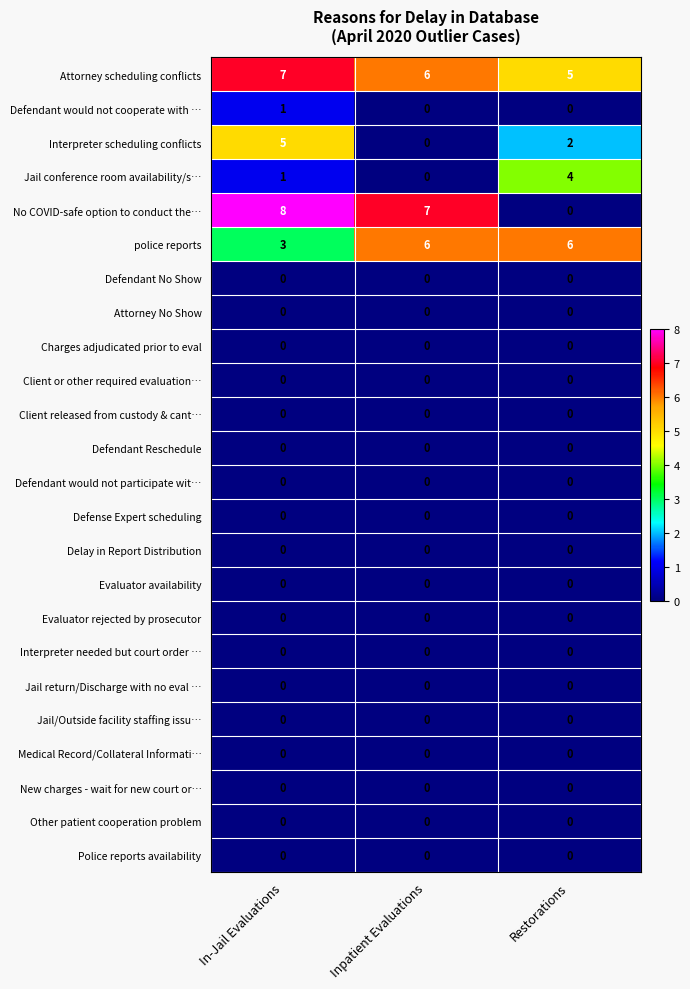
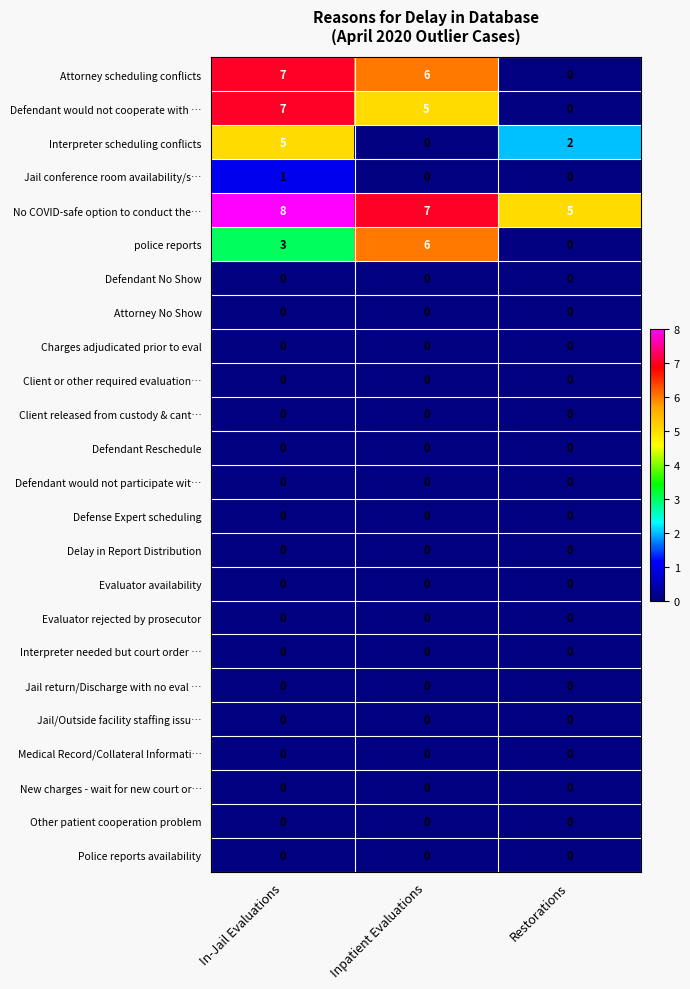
  {
    "Attorney scheduling conflicts": {
      "In-Jail Evaluations": 7,
      "Inpatient Evaluations": 6,
-     "Restorations": 5
+     "Restorations": 0
    },
    "Defendant would not cooperate with …": {
-     "In-Jail Evaluations": 1,
-     "Inpatient Evaluations": 0,
+     "In-Jail Evaluations": 7,
+     "Inpatient Evaluations": 5,
      "Restorations": 0
    },
    "Interpreter scheduling conflicts": {
      "In-Jail Evaluations": 5,
      "Inpatient Evaluations": 0,
      "Restorations": 2
    },
    "Jail conference room availability/s…": {
      "In-Jail Evaluations": 1,
      "Inpatient Evaluations": 0,
-     "Restorations": 4
+     "Restorations": 0
    },
    "No COVID-safe option to conduct the…": {
      "In-Jail Evaluations": 8,
      "Inpatient Evaluations": 7,
-     "Restorations": 0
+     "Restorations": 5
    },
    "police reports": {
      "In-Jail Evaluations": 3,
      "Inpatient Evaluations": 6,
-     "Restorations": 6
+     "Restorations": 0
    },
    "Defendant No Show": {
      "In-Jail Evaluations": 0,
      "Inpatient Evaluations": 0,
      "Restorations": 0
    },
    "Attorney No Show": {
      "In-Jail Evaluations": 0,
      "Inpatient Evaluations": 0,
      "Restorations": 0
    },
    "Charges adjudicated prior to eval": {
      "In-Jail Evaluations": 0,
      "Inpatient Evaluations": 0,
      "Restorations": 0
    },
    "Client or other required evaluation…": {
      "In-Jail Evaluations": 0,
      "Inpatient Evaluations": 0,
      "Restorations": 0
    },
    "Client released from custody & cant…": {
      "In-Jail Evaluations": 0,
      "Inpatient Evaluations": 0,
      "Restorations": 0
    },
    "Defendant Reschedule": {
      "In-Jail Evaluations": 0,
      "Inpatient Evaluations": 0,
      "Restorations": 0
    },
    "Defendant would not participate wit…": {
      "In-Jail Evaluations": 0,
      "Inpatient Evaluations": 0,
      "Restorations": 0
    },
    "Defense Expert scheduling": {
      "In-Jail Evaluations": 0,
      "Inpatient Evaluations": 0,
      "Restorations": 0
    },
    "Delay in Report Distribution": {
      "In-Jail Evaluations": 0,
      "Inpatient Evaluations": 0,
      "Restorations": 0
    },
    "Evaluator availability": {
      "In-Jail Evaluations": 0,
      "Inpatient Evaluations": 0,
      "Restorations": 0
    },
    "Evaluator rejected by prosecutor": {
      "In-Jail Evaluations": 0,
      "Inpatient Evaluations": 0,
      "Restorations": 0
    },
    "Interpreter needed but court order …": {
      "In-Jail Evaluations": 0,
      "Inpatient Evaluations": 0,
      "Restorations": 0
    },
    "Jail return/Discharge with no eval …": {
      "In-Jail Evaluations": 0,
      "Inpatient Evaluations": 0,
      "Restorations": 0
    },
    "Jail/Outside facility staffing issu…": {
      "In-Jail Evaluations": 0,
      "Inpatient Evaluations": 0,
      "Restorations": 0
    },
    "Medical Record/Collateral Informati…": {
      "In-Jail Evaluations": 0,
      "Inpatient Evaluations": 0,
      "Restorations": 0
    },
    "New charges - wait for new court or…": {
      "In-Jail Evaluations": 0,
      "Inpatient Evaluations": 0,
      "Restorations": 0
    },
    "Other patient cooperation problem": {
      "In-Jail Evaluations": 0,
      "Inpatient Evaluations": 0,
      "Restorations": 0
    },
    "Police reports availability": {
      "In-Jail Evaluations": 0,
      "Inpatient Evaluations": 0,
      "Restorations": 0
    }
  }
